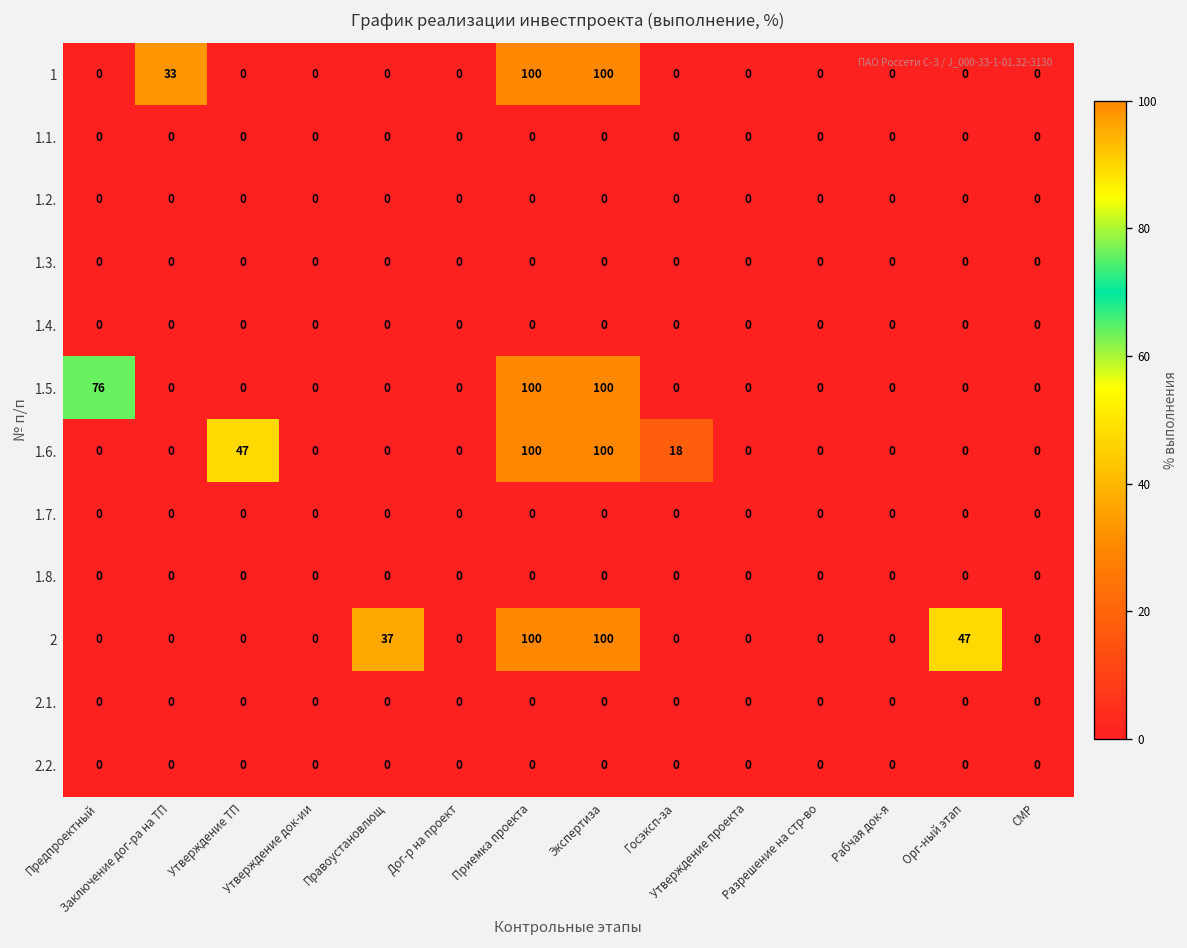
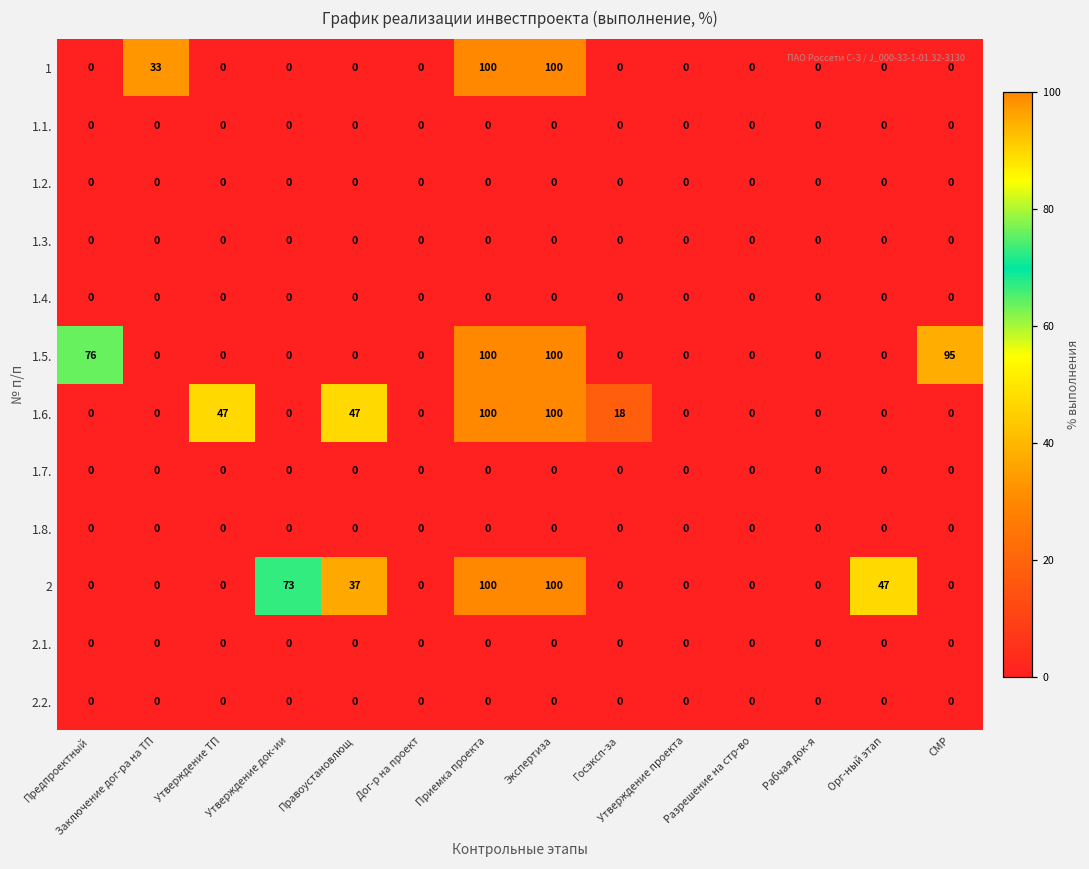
  {
    "1": {
      "Предпроектный": 0,
      "Заключение дог-ра на ТП": 33,
      "Утверждение ТП": 0,
      "Утверждение док-ии": 0,
      "Правоустановлющ": 0,
      "Дог-р на проект": 0,
      "Приемка проекта": 100,
      "Экспертиза": 100,
      "Госэксп-за": 0,
      "Утверждение проекта": 0,
      "Разрешение на стр-во": 0,
      "Рабчая док-я": 0,
      "СМР": 0
    },
    "1.1.": {
      "Предпроектный": 0,
      "Заключение дог-ра на ТП": 0,
      "Утверждение ТП": 0,
      "Утверждение док-ии": 0,
      "Правоустановлющ": 0,
      "Дог-р на проект": 0,
      "Приемка проекта": 0,
      "Экспертиза": 0,
      "Госэксп-за": 0,
      "Утверждение проекта": 0,
      "Разрешение на стр-во": 0,
      "Рабчая док-я": 0,
      "Орг-ный этап": 0,
      "СМР": 0
    },
    "1.2.": {
      "Предпроектный": 0,
      "Заключение дог-ра на ТП": 0,
      "Утверждение ТП": 0,
      "Утверждение док-ии": 0,
      "Правоустановлющ": 0,
      "Дог-р на проект": 0,
      "Приемка проекта": 0,
      "Экспертиза": 0,
      "Госэксп-за": 0,
      "Утверждение проекта": 0,
      "Разрешение на стр-во": 0,
      "Рабчая док-я": 0,
      "Орг-ный этап": 0,
      "СМР": 0
    },
    "1.3.": {
      "Предпроектный": 0,
      "Заключение дог-ра на ТП": 0,
      "Утверждение ТП": 0,
      "Утверждение док-ии": 0,
      "Правоустановлющ": 0,
      "Дог-р на проект": 0,
      "Приемка проекта": 0,
      "Экспертиза": 0,
      "Госэксп-за": 0,
      "Утверждение проекта": 0,
      "Разрешение на стр-во": 0,
      "Рабчая док-я": 0,
      "Орг-ный этап": 0,
      "СМР": 0
    },
    "1.4.": {
      "Предпроектный": 0,
      "Заключение дог-ра на ТП": 0,
      "Утверждение ТП": 0,
      "Утверждение док-ии": 0,
      "Правоустановлющ": 0,
      "Дог-р на проект": 0,
      "Приемка проекта": 0,
      "Экспертиза": 0,
      "Госэксп-за": 0,
      "Утверждение проекта": 0,
      "Разрешение на стр-во": 0,
      "Рабчая док-я": 0,
      "Орг-ный этап": 0,
      "СМР": 0
    },
    "1.5.": {
      "Предпроектный": 76,
      "Заключение дог-ра на ТП": 0,
      "Утверждение ТП": 0,
      "Утверждение док-ии": 0,
      "Правоустановлющ": 0,
      "Дог-р на проект": 0,
      "Приемка проекта": 100,
      "Экспертиза": 100,
      "Госэксп-за": 0,
      "Утверждение проекта": 0,
      "Разрешение на стр-во": 0,
      "Рабчая док-я": 0,
      "Орг-ный этап": 0,
-     "СМР": 0
+     "СМР": 95
    },
    "1.6.": {
      "Предпроектный": 0,
      "Заключение дог-ра на ТП": 0,
      "Утверждение ТП": 47,
      "Утверждение док-ии": 0,
-     "Правоустановлющ": 0,
+     "Правоустановлющ": 47,
      "Дог-р на проект": 0,
      "Приемка проекта": 100,
      "Экспертиза": 100,
      "Госэксп-за": 18,
      "Утверждение проекта": 0,
      "Разрешение на стр-во": 0,
      "Рабчая док-я": 0,
      "Орг-ный этап": 0,
      "СМР": 0
    },
    "1.7.": {
      "Предпроектный": 0,
      "Заключение дог-ра на ТП": 0,
      "Утверждение ТП": 0,
      "Утверждение док-ии": 0,
      "Правоустановлющ": 0,
      "Дог-р на проект": 0,
      "Приемка проекта": 0,
      "Экспертиза": 0,
      "Госэксп-за": 0,
      "Утверждение проекта": 0,
      "Разрешение на стр-во": 0,
      "Рабчая док-я": 0,
      "Орг-ный этап": 0,
      "СМР": 0
    },
    "1.8.": {
      "Предпроектный": 0,
      "Заключение дог-ра на ТП": 0,
      "Утверждение ТП": 0,
      "Утверждение док-ии": 0,
      "Правоустановлющ": 0,
      "Дог-р на проект": 0,
      "Приемка проекта": 0,
      "Экспертиза": 0,
      "Госэксп-за": 0,
      "Утверждение проекта": 0,
      "Разрешение на стр-во": 0,
      "Рабчая док-я": 0,
      "Орг-ный этап": 0,
      "СМР": 0
    },
    "2": {
      "Предпроектный": 0,
      "Заключение дог-ра на ТП": 0,
      "Утверждение ТП": 0,
-     "Утверждение док-ии": 0,
+     "Утверждение док-ии": 73,
      "Правоустановлющ": 37,
      "Дог-р на проект": 0,
      "Приемка проекта": 100,
      "Экспертиза": 100,
      "Госэксп-за": 0,
      "Утверждение проекта": 0,
      "Разрешение на стр-во": 0,
      "Рабчая док-я": 0,
      "Орг-ный этап": 47,
      "СМР": 0
    },
    "2.1.": {
      "Предпроектный": 0,
      "Заключение дог-ра на ТП": 0,
      "Утверждение ТП": 0,
      "Утверждение док-ии": 0,
      "Правоустановлющ": 0,
      "Дог-р на проект": 0,
      "Приемка проекта": 0,
      "Экспертиза": 0,
      "Госэксп-за": 0,
      "Утверждение проекта": 0,
      "Разрешение на стр-во": 0,
      "Рабчая док-я": 0,
      "Орг-ный этап": 0,
      "СМР": 0
    },
    "2.2.": {
      "Предпроектный": 0,
      "Заключение дог-ра на ТП": 0,
      "Утверждение ТП": 0,
      "Утверждение док-ии": 0,
      "Правоустановлющ": 0,
      "Дог-р на проект": 0,
      "Приемка проекта": 0,
      "Экспертиза": 0,
      "Госэксп-за": 0,
      "Утверждение проекта": 0,
      "Разрешение на стр-во": 0,
      "Рабчая док-я": 0,
      "Орг-ный этап": 0,
      "СМР": 0
    }
  }
